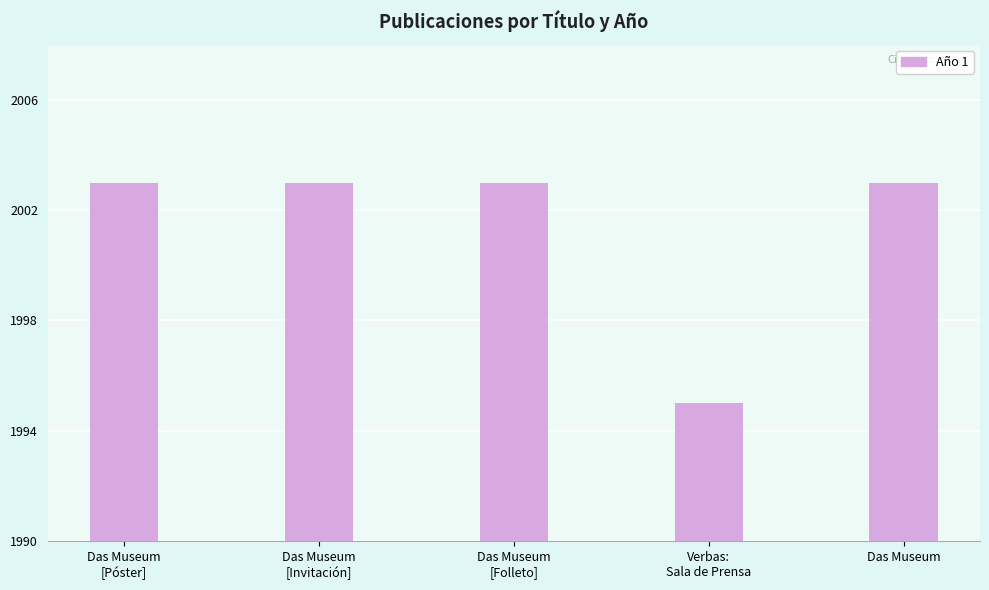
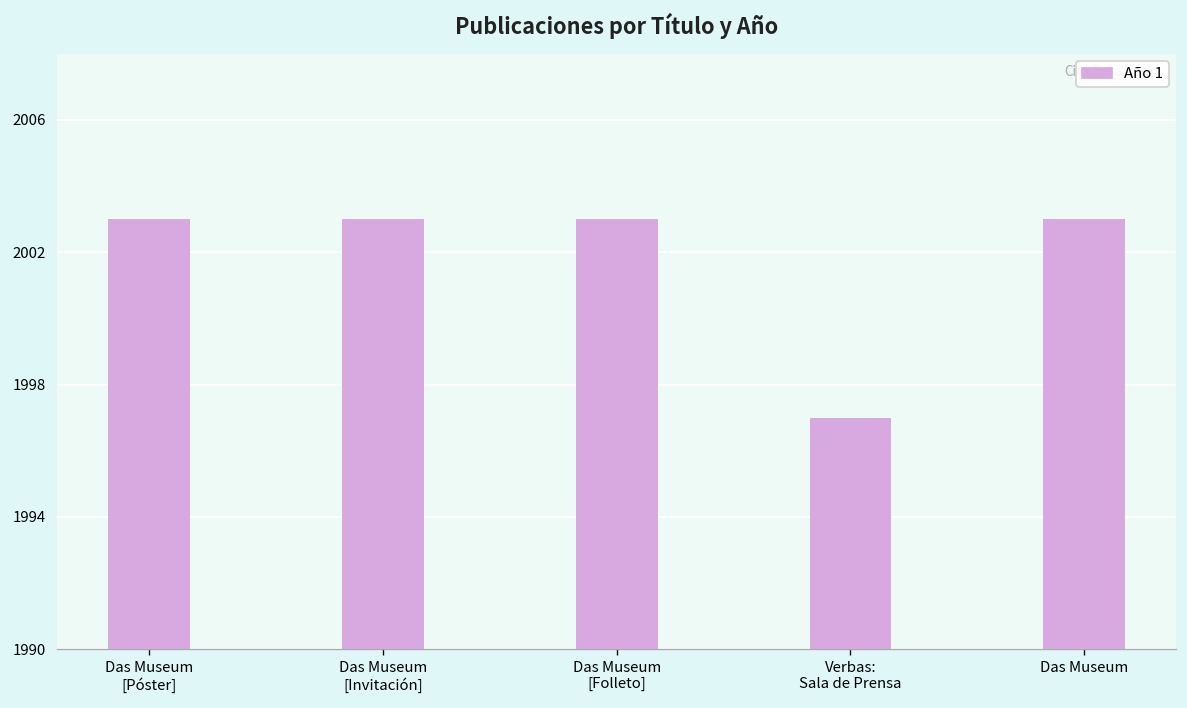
  {
    "Das Museum [Póster]": 2003,
    "Das Museum [Invitación]": 2003,
    "Das Museum [Folleto]": 2003,
-   "Verbas: Sala de Prensa": 1995,
+   "Verbas: Sala de Prensa": 1997,
    "Das Museum": 2003
  }
